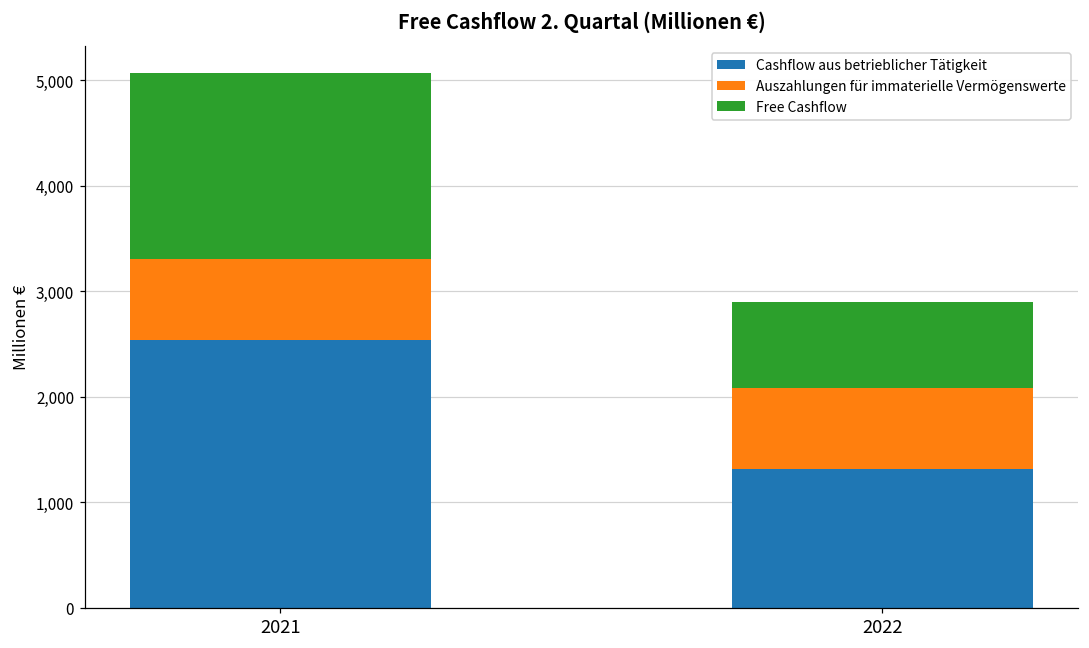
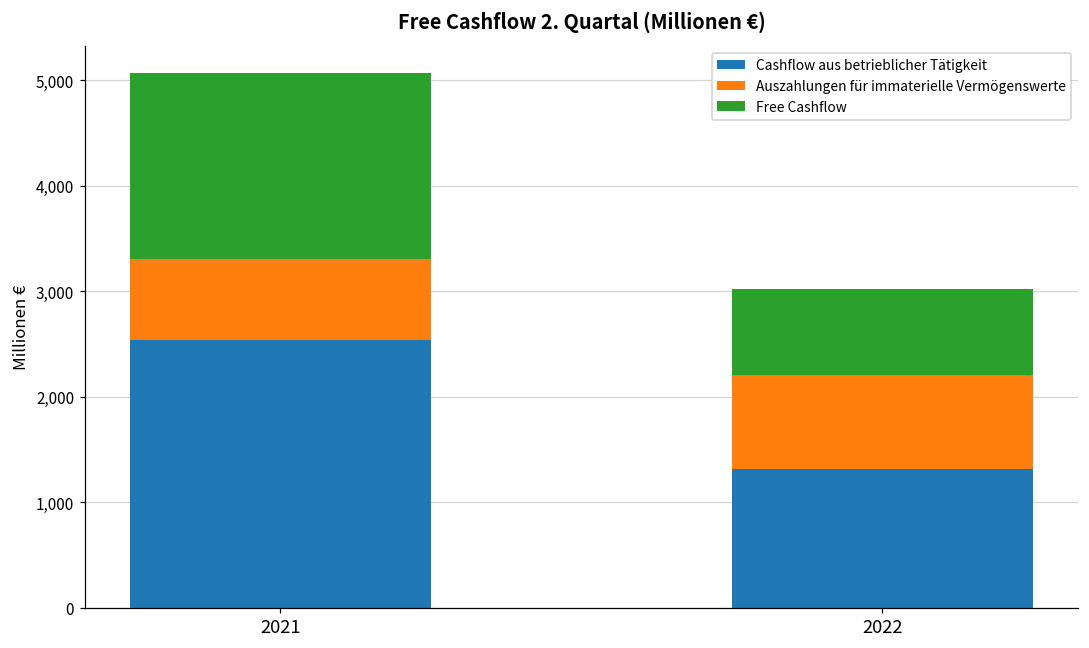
  {
    "Cashflow aus betrieblicher Tätigkeit": {
      "2021": "2,500",
      "2022": "1,300"
    },
    "Auszahlungen für immaterielle Vermögenswerte": {
      "2021": "800",
-     "2022": "800"
+     "2022": "900"
    },
    "Free Cashflow": {
      "2021": "1,800",
      "2022": "800"
    }
  }
